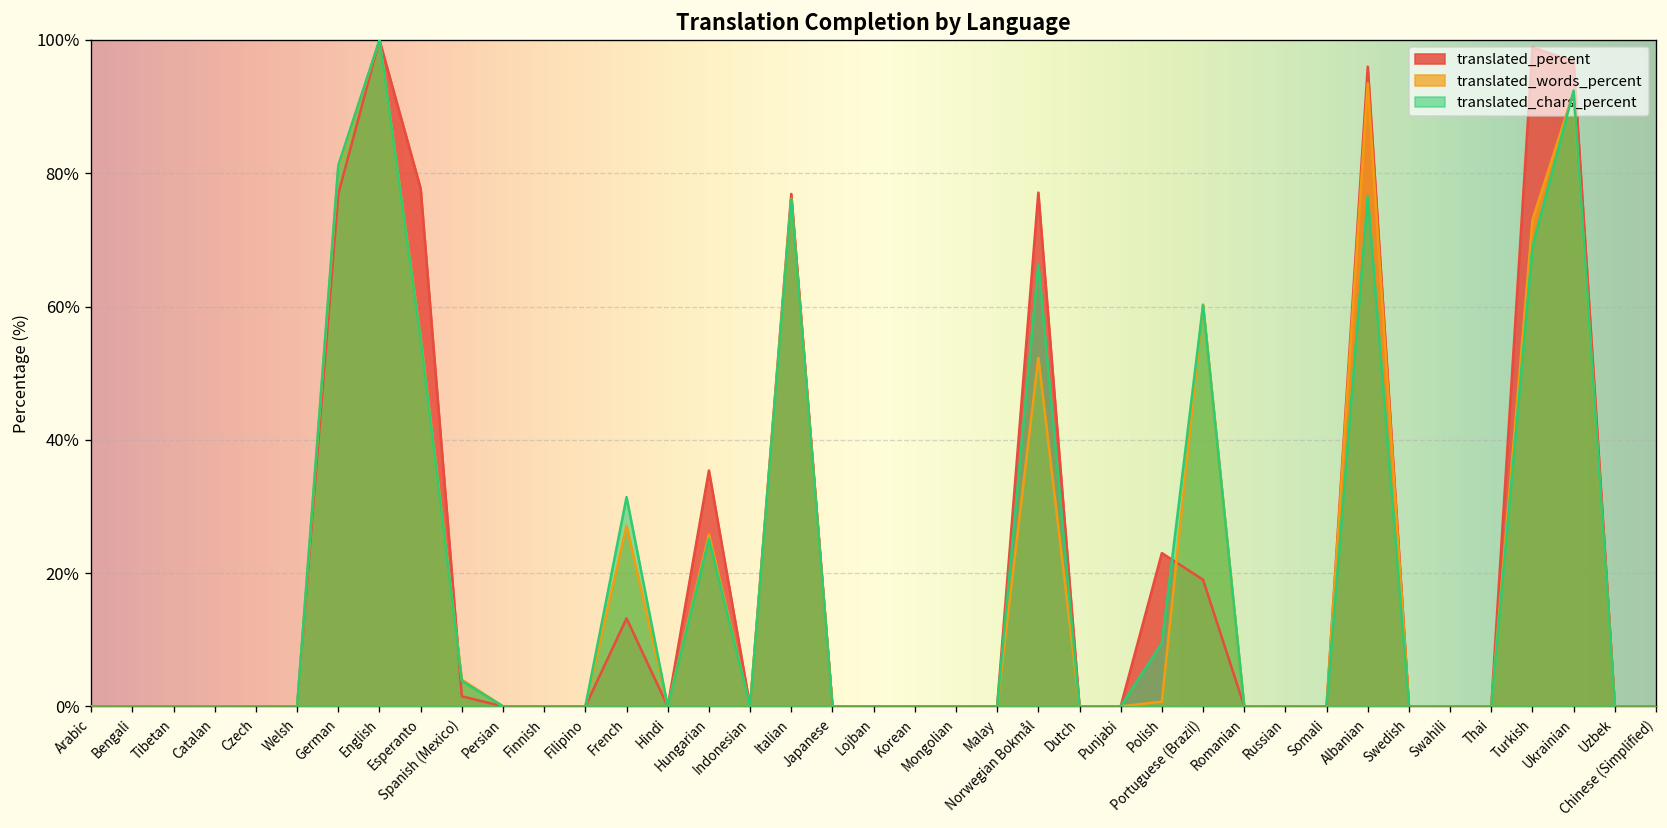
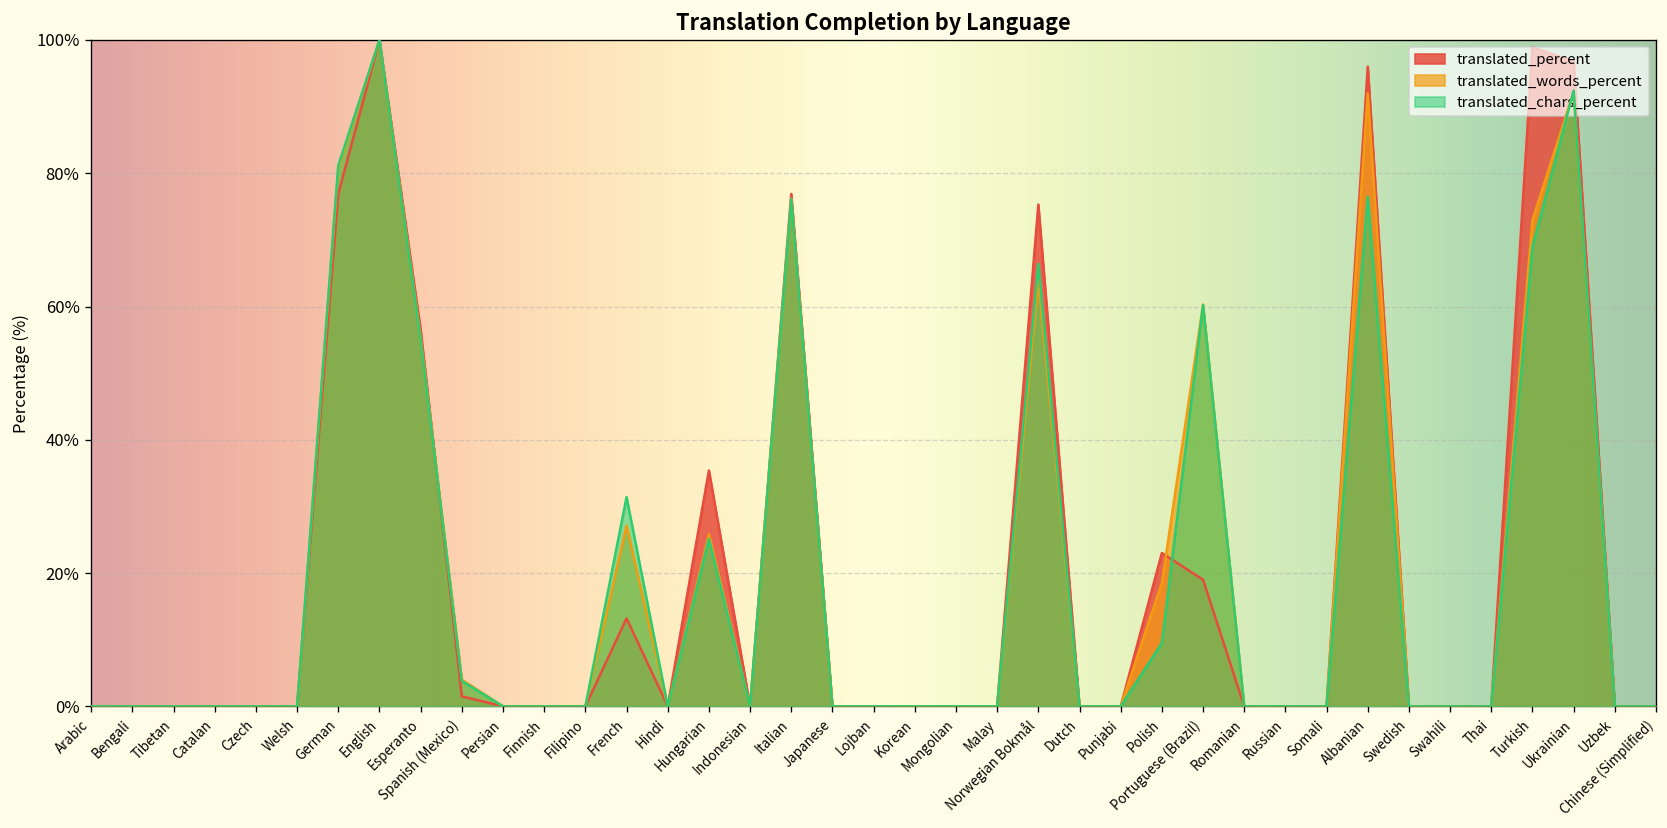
  {
    "translated_percent": {
      "German": "77%",
-     "Esperanto": "78%",
+     "Esperanto": "57%",
      "Spanish (Mexico)": "2%",
      "French": "13%",
      "Hungarian": "35%",
      "Italian": "77%",
-     "Norwegian Bokmål": "77%",
+     "Norwegian Bokmål": "75%",
      "Polish": "23%",
      "Portuguese (Brazil)": "19%",
      "Albanian": "96%",
      "Turkish": "99%"
    },
    "translated_words_percent": {
      "French": "27%",
      "Hungarian": "26%",
-     "Norwegian Bokmål": "52%",
-     "Polish": "1%",
-     "Albanian": "94%",
+     "Norwegian Bokmål": "64%",
+     "Polish": "19%",
+     "Albanian": "92%",
      "Turkish": "73%"
    },
    "translated_chars_percent": {
      "French": "31%",
      "Hungarian": "25%",
      "Norwegian Bokmål": "66%",
      "Polish": "10%",
      "Albanian": "77%",
      "Turkish": "69%"
    }
  }
